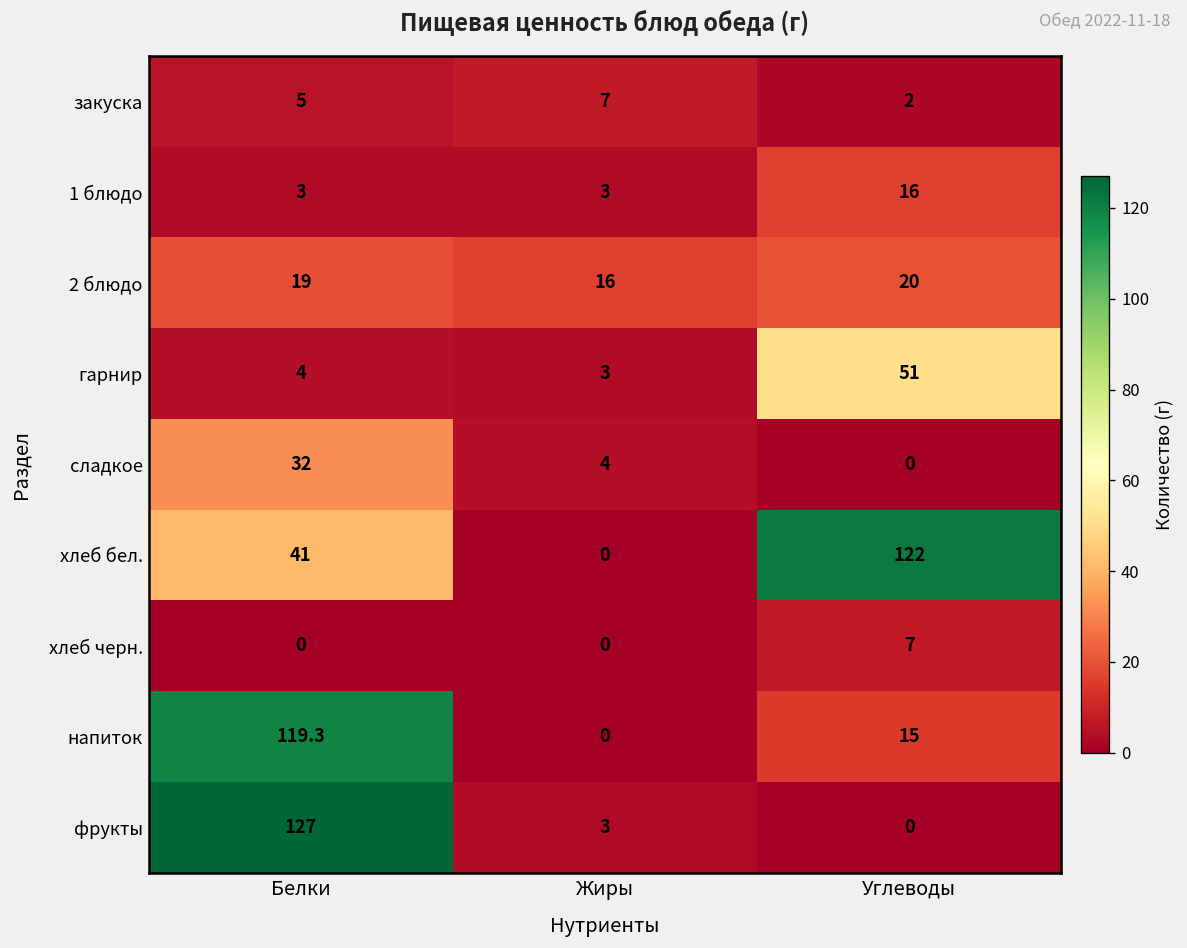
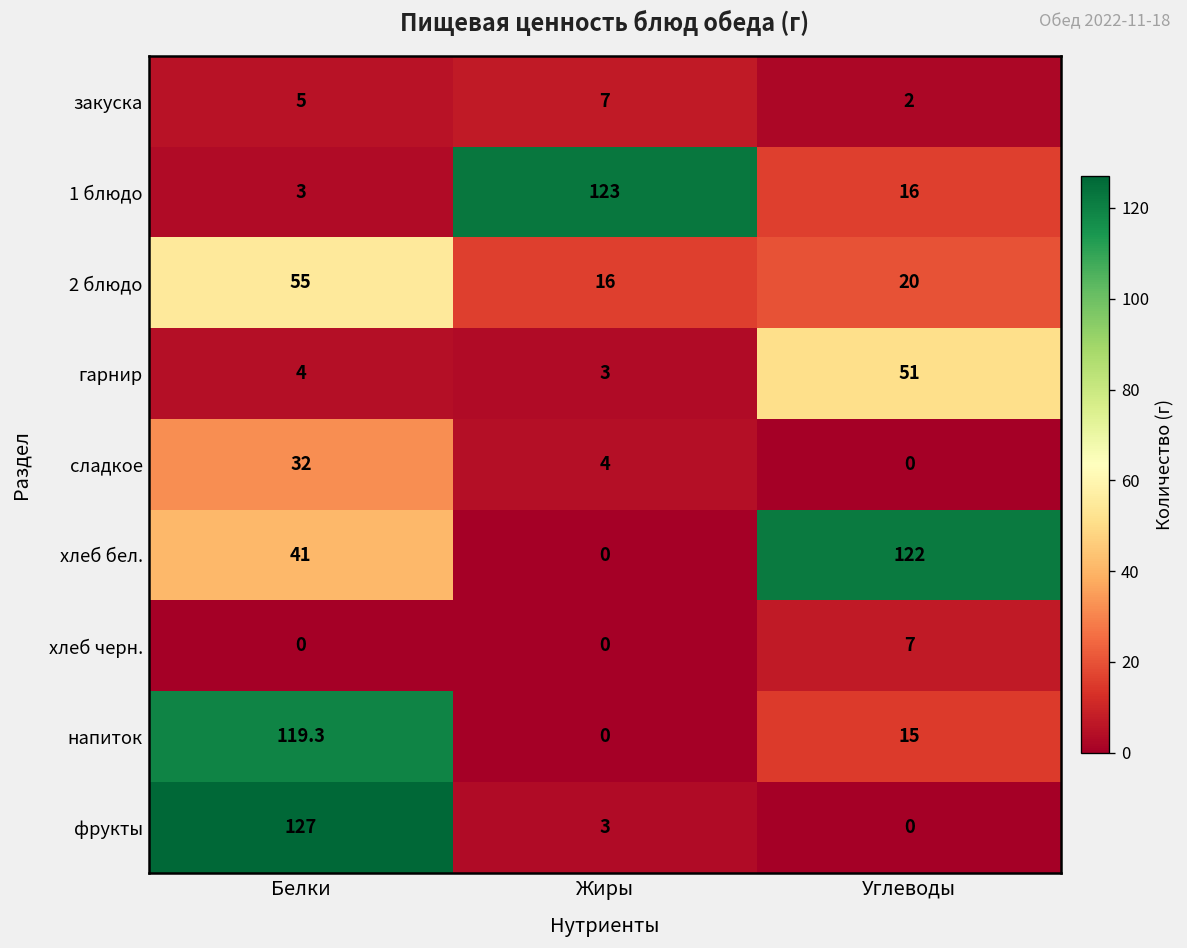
  {
    "закуска": {
      "Белки": 5,
      "Жиры": 7,
      "Углеводы": 2
    },
    "1 блюдо": {
      "Белки": 3,
-     "Жиры": 3,
+     "Жиры": 123,
      "Углеводы": 16
    },
    "2 блюдо": {
-     "Белки": 19,
+     "Белки": 55,
      "Жиры": 16,
      "Углеводы": 20
    },
    "гарнир": {
      "Белки": 4,
      "Жиры": 3,
      "Углеводы": 51
    },
    "сладкое": {
      "Белки": 32,
      "Жиры": 4,
      "Углеводы": 0
    },
    "хлеб бел.": {
      "Белки": 41,
      "Жиры": 0,
      "Углеводы": 122
    },
    "хлеб черн.": {
      "Белки": 0,
      "Жиры": 0,
      "Углеводы": 7
    },
    "напиток": {
      "Белки": 119.3,
      "Жиры": 0,
      "Углеводы": 15
    },
    "фрукты": {
      "Белки": 127,
      "Жиры": 3,
      "Углеводы": 0
    }
  }
